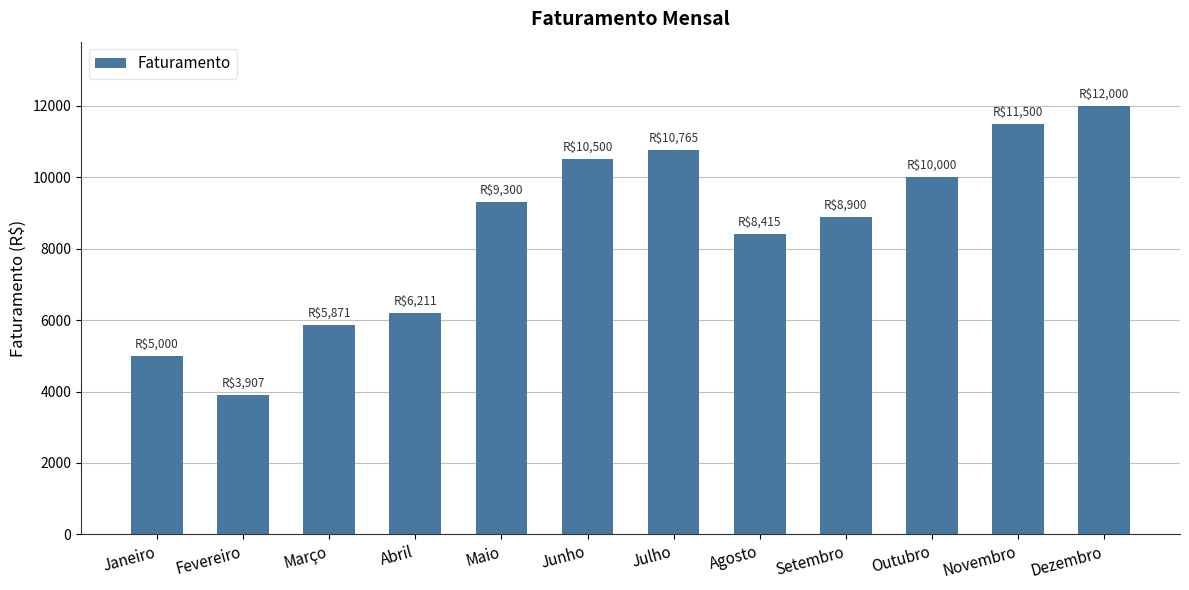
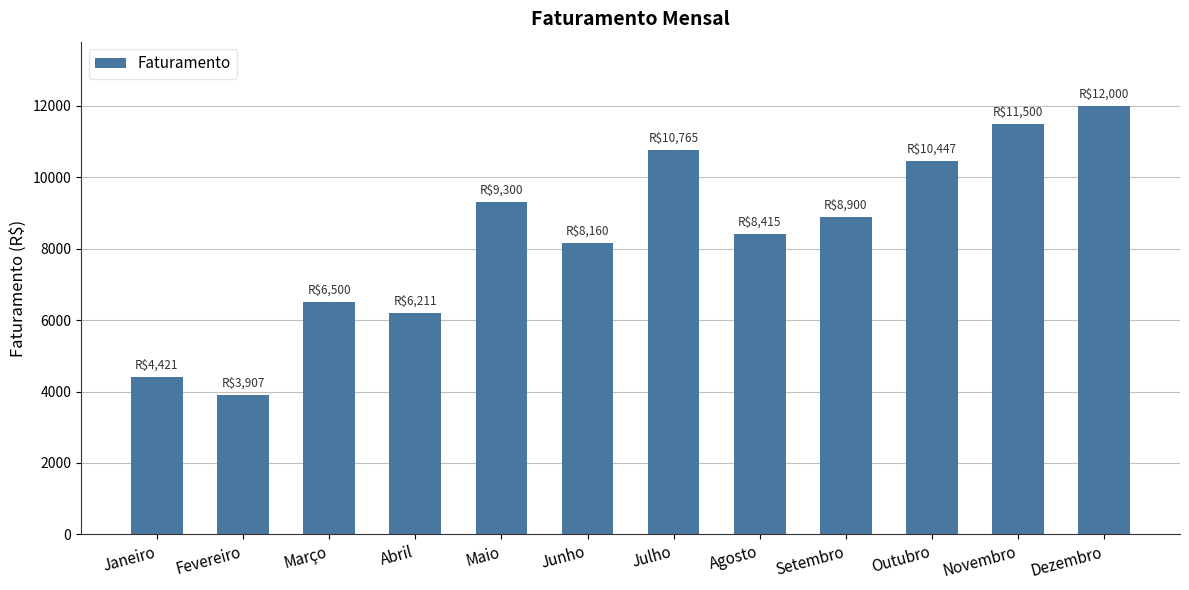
  {
-   "Janeiro": "$5,000",
+   "Janeiro": "$4,421",
    "Fevereiro": "$3,907",
-   "Março": "$5,871",
+   "Março": "$6,500",
    "Abril": "$6,211",
    "Maio": "$9,300",
-   "Junho": "$10,500",
+   "Junho": "$8,160",
    "Julho": "$10,765",
    "Agosto": "$8,415",
    "Setembro": "$8,900",
-   "Outubro": "$10,000",
+   "Outubro": "$10,447",
    "Novembro": "$11,500",
    "Dezembro": "$12,000"
  }
